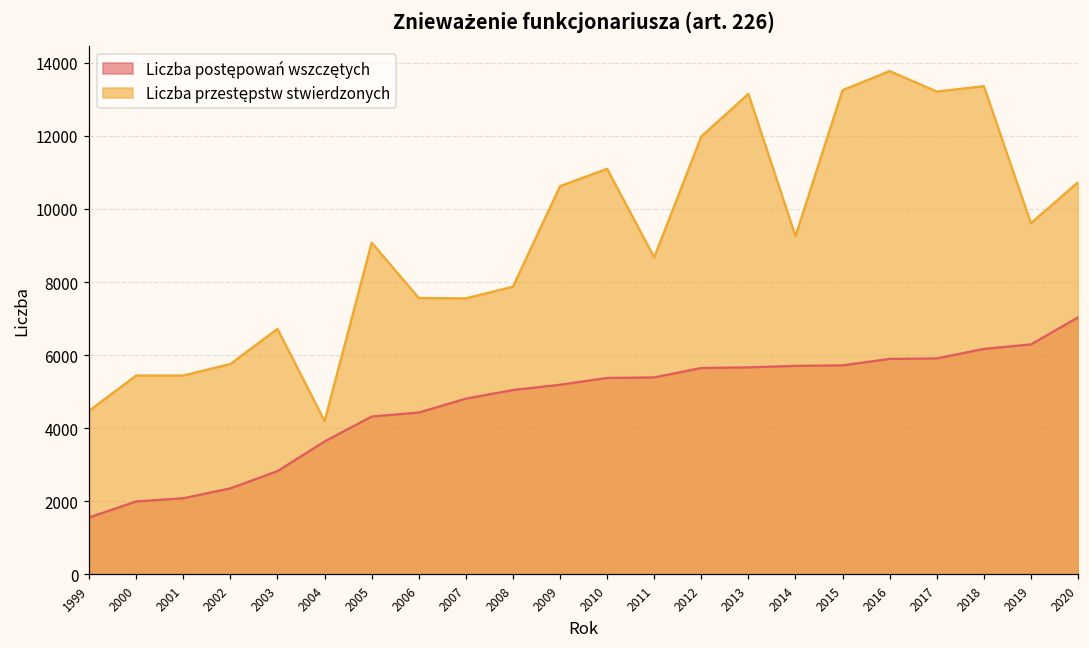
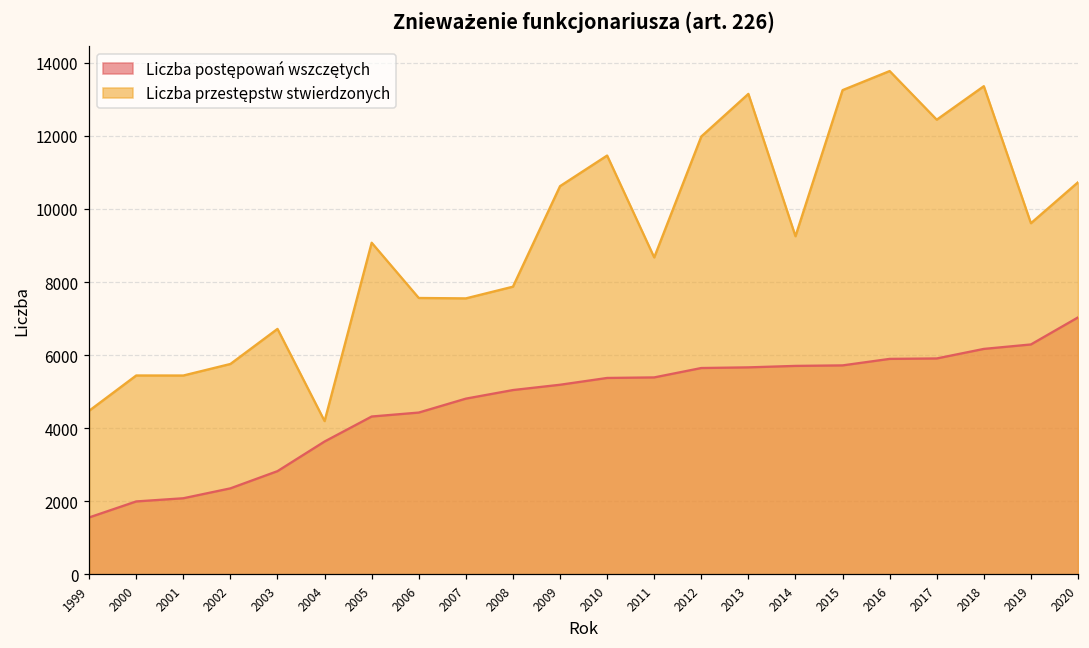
  {
    "Liczba postępowań wszczętych": {
      "1999": 1600,
      "2000": 2000,
      "2001": 2100,
      "2002": 2400,
      "2003": 2800,
      "2004": 3600,
      "2005": 4300,
      "2006": 4400,
      "2007": 4800,
      "2008": 5000,
      "2009": 5200,
      "2010": 5400,
      "2011": 5400,
      "2012": 5600,
      "2013": 5700,
      "2014": 5700,
      "2015": 5700,
      "2016": 5900,
      "2017": 5900,
      "2018": 6200,
      "2019": 6300,
      "2020": 7000
    },
    "Liczba przestępstw stwierdzonych": {
      "1999": 4500,
      "2000": 5400,
      "2001": 5400,
      "2002": 5800,
      "2003": 6700,
      "2004": 4200,
      "2005": 9100,
      "2006": 7600,
      "2007": 7600,
      "2008": 7900,
      "2009": 10600,
-     "2010": 11100,
+     "2010": 11500,
      "2011": 8700,
      "2012": 12000,
      "2013": 13100,
      "2014": 9300,
      "2015": 13300,
      "2016": 13800,
-     "2017": 13200,
+     "2017": 12400,
      "2018": 13400,
      "2019": 9600,
      "2020": 10700
    }
  }
